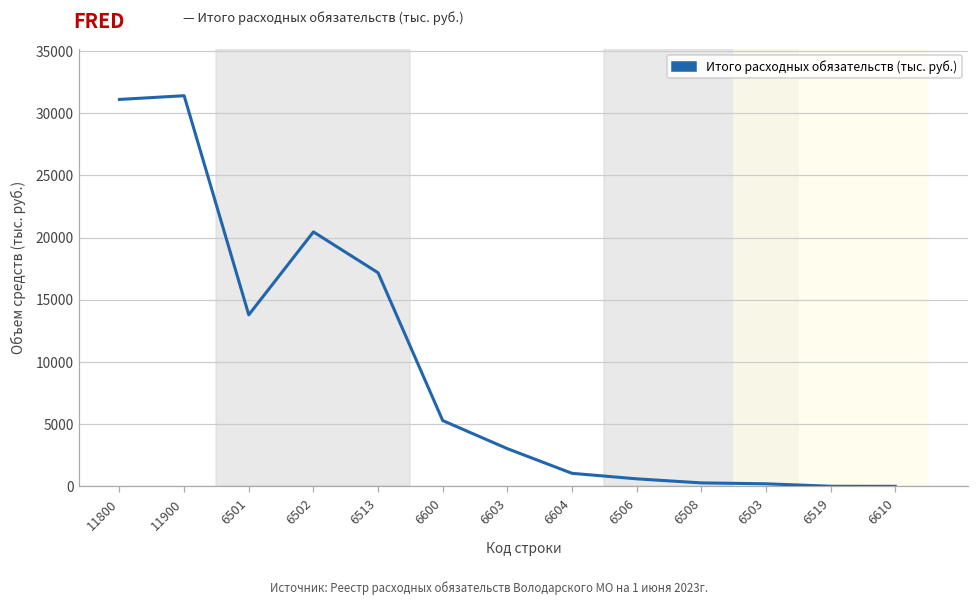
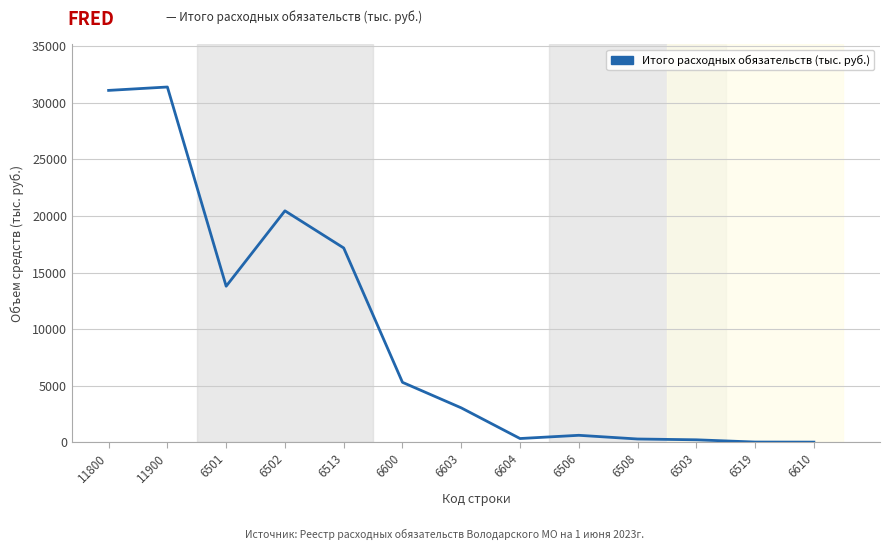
  {
    "11800": 31100,
    "11900": 31400,
    "6501": 13800,
    "6502": 20500,
    "6513": 17200,
    "6600": 5300,
    "6603": 3000,
-   "6604": 1100,
+   "6604": 300,
    "6506": 600,
    "6508": 300,
    "6503": 200,
    "6519": 0,
    "6610": 0
  }
